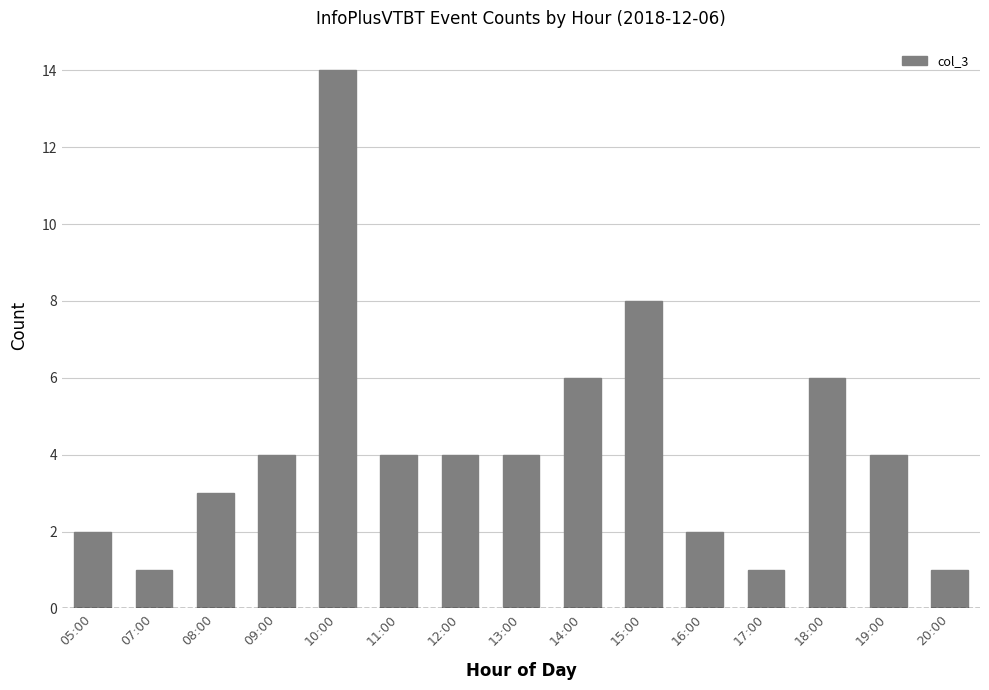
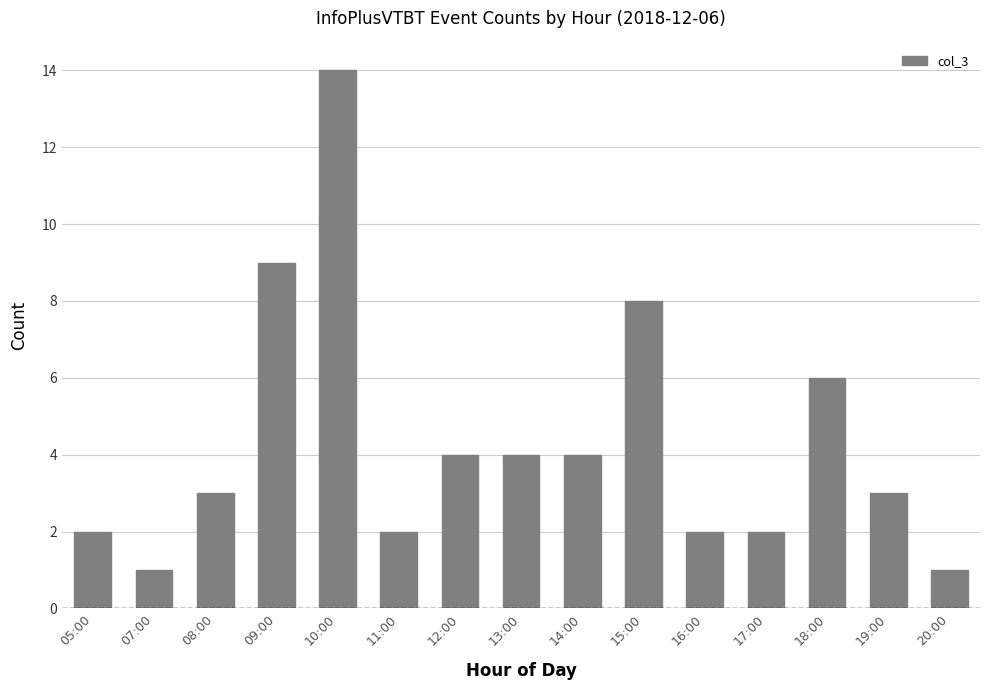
  {
    "05:00": 2,
    "07:00": 1,
    "08:00": 3,
-   "09:00": 4,
+   "09:00": 9,
    "10:00": 14,
-   "11:00": 4,
+   "11:00": 2,
    "12:00": 4,
    "13:00": 4,
-   "14:00": 6,
+   "14:00": 4,
    "15:00": 8,
    "16:00": 2,
-   "17:00": 1,
+   "17:00": 2,
    "18:00": 6,
-   "19:00": 4,
+   "19:00": 3,
    "20:00": 1
  }
